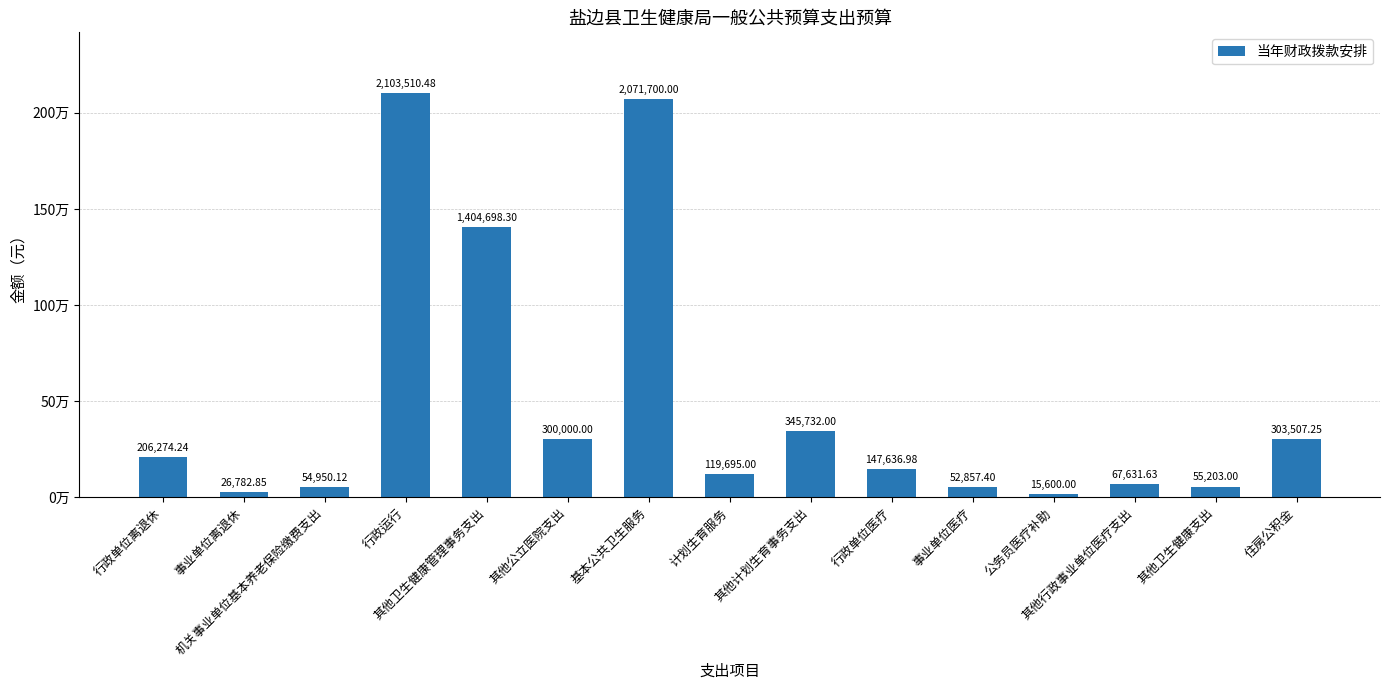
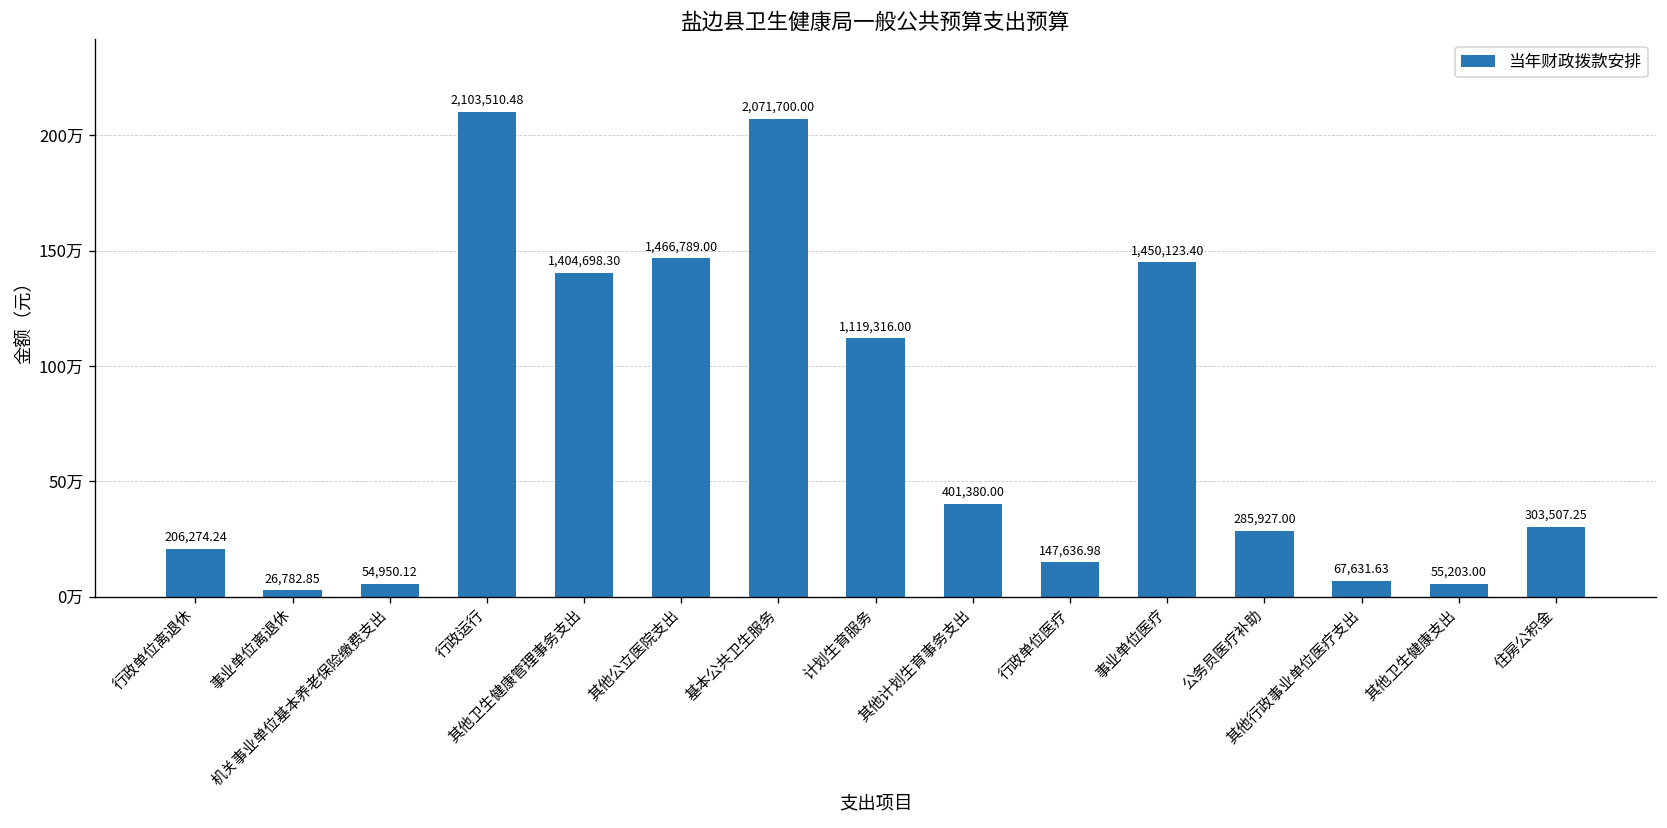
  {
    "行政单位离退休": "206,274.24",
    "事业单位离退休": "26,782.85",
    "机关事业单位基本养老保险缴费支出": "54,950.12",
    "行政运行": "2,103,510.48",
    "其他卫生健康管理事务支出": "1,404,698.30",
-   "其他公立医院支出": "300,000.00",
+   "其他公立医院支出": "1,466,789.00",
    "基本公共卫生服务": "2,071,700.00",
-   "计划生育服务": "119,695.00",
-   "其他计划生育事务支出": "345,732.00",
+   "计划生育服务": "1,119,316.00",
+   "其他计划生育事务支出": "401,380.00",
    "行政单位医疗": "147,636.98",
-   "事业单位医疗": "52,857.40",
-   "公务员医疗补助": "15,600.00",
+   "事业单位医疗": "1,450,123.40",
+   "公务员医疗补助": "285,927.00",
    "其他行政事业单位医疗支出": "67,631.63",
    "其他卫生健康支出": "55,203.00",
    "住房公积金": "303,507.25"
  }
